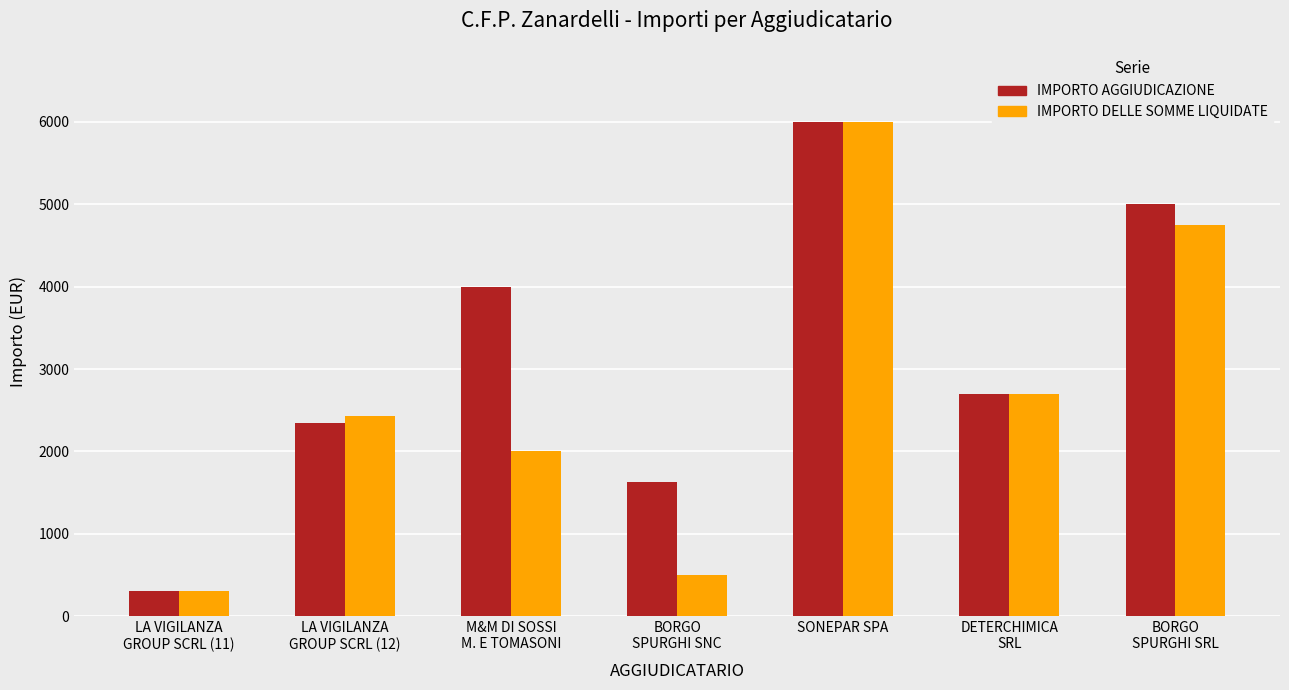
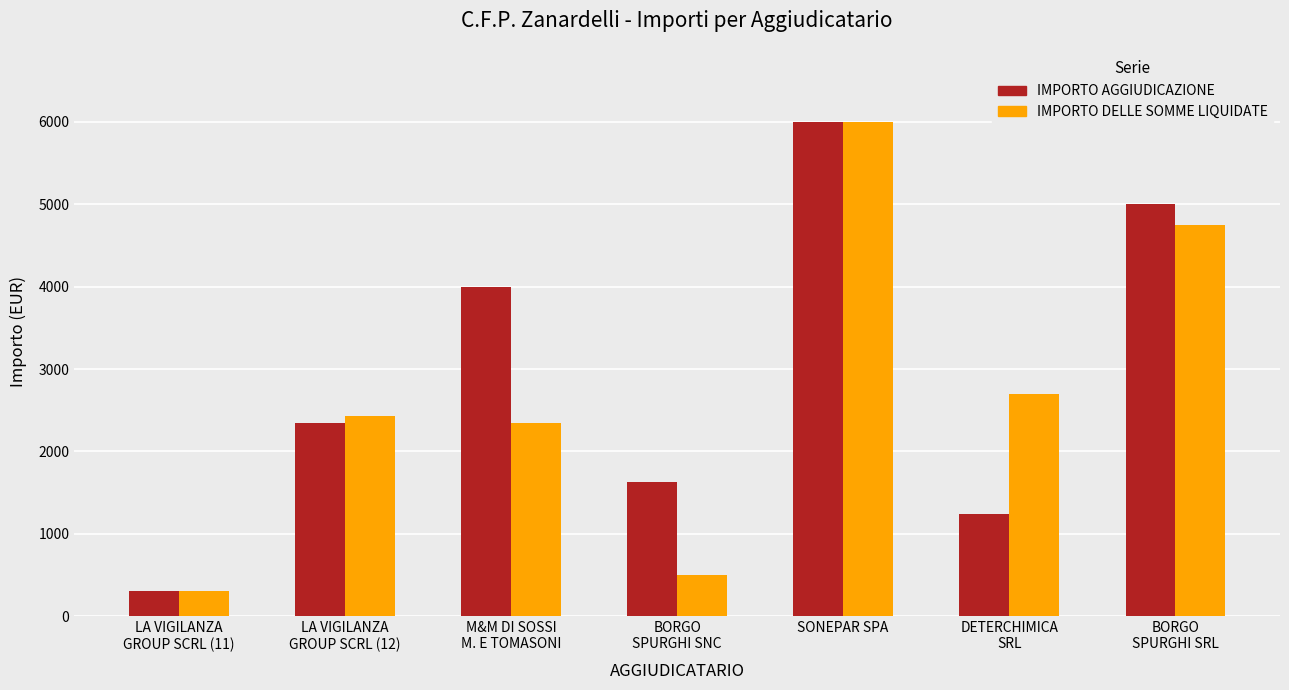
  {
    "IMPORTO AGGIUDICAZIONE": {
      "LA VIGILANZA GROUP SCRL (11)": 300,
      "LA VIGILANZA GROUP SCRL (12)": 2400,
      "M&M DI SOSSI M. E TOMASONI": 4000,
      "BORGO SPURGHI SNC": 1600,
      "SONEPAR SPA": 6000,
-     "DETERCHIMICA SRL": 2700,
+     "DETERCHIMICA SRL": 1200,
      "BORGO SPURGHI SRL": 5000
    },
    "IMPORTO DELLE SOMME LIQUIDATE": {
      "LA VIGILANZA GROUP SCRL (11)": 300,
      "LA VIGILANZA GROUP SCRL (12)": 2400,
-     "M&M DI SOSSI M. E TOMASONI": 2000,
+     "M&M DI SOSSI M. E TOMASONI": 2300,
      "BORGO SPURGHI SNC": 500,
      "SONEPAR SPA": 6000,
      "DETERCHIMICA SRL": 2700,
      "BORGO SPURGHI SRL": 4700
    }
  }
